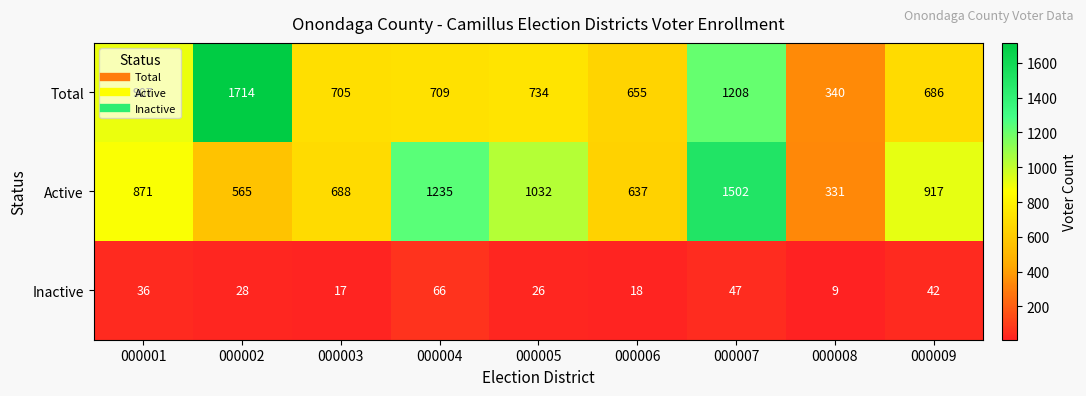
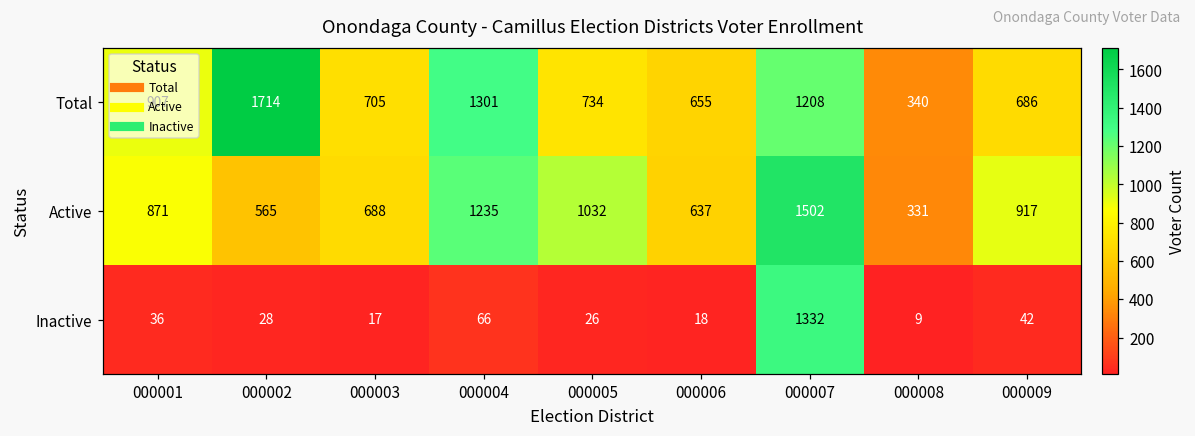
  {
    "Total": {
      "000002": 1714,
      "000003": 705,
-     "000004": 709,
+     "000004": 1301,
      "000005": 734,
      "000006": 655,
      "000007": 1208,
      "000008": 340,
      "000009": 686
    },
    "Active": {
      "000001": 871,
      "000002": 565,
      "000003": 688,
      "000004": 1235,
      "000005": 1032,
      "000006": 637,
      "000007": 1502,
      "000008": 331,
      "000009": 917
    },
    "Inactive": {
      "000001": 36,
      "000002": 28,
      "000003": 17,
      "000004": 66,
      "000005": 26,
      "000006": 18,
-     "000007": 47,
+     "000007": 1332,
      "000008": 9,
      "000009": 42
    }
  }
